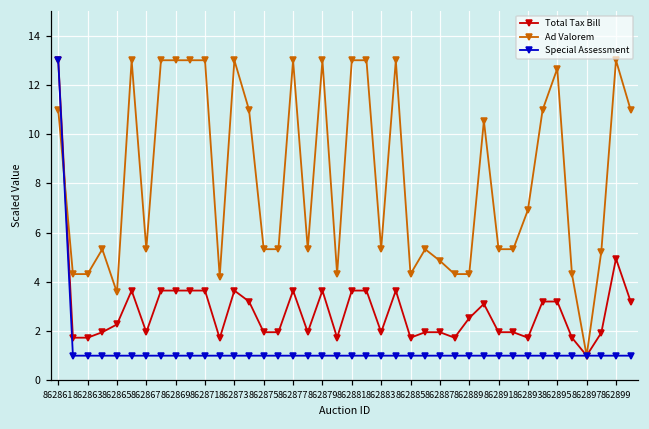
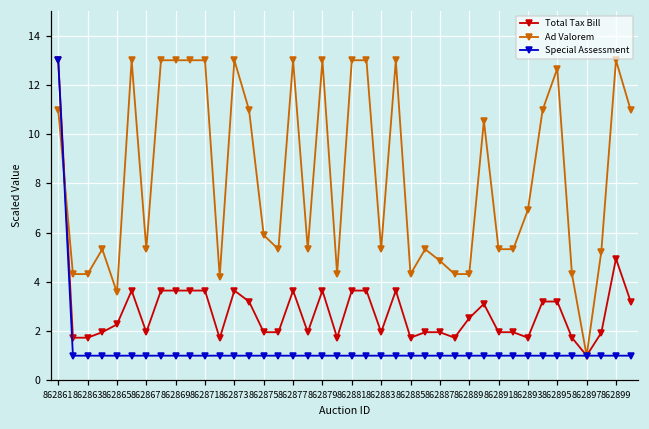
  {
    "Total Tax Bill": {
      "862863": 1.7,
      "862865": 2.3,
      "862867": 2.0,
      "862869": 3.6,
      "862871": 3.6,
      "862873": 3.6,
      "862875": 2.0,
      "862877": 3.6,
      "862879": 3.6,
      "862881": 3.6,
      "862883": 2.0,
      "862885": 1.7,
      "862887": 2.0,
      "862889": 2.5,
      "862891": 2.0,
      "862893": 1.7,
      "862895": 3.2,
      "862899": 4.9
    },
    "Ad Valorem": {
      "862861": 11.0,
      "862863": 4.3,
      "862865": 3.6,
      "862867": 5.3,
      "862869": 13.0,
      "862871": 13.0,
      "862873": 13.0,
-     "862875": 5.3,
+     "862875": 5.9,
      "862877": 13.0,
      "862879": 13.0,
      "862881": 13.0,
      "862883": 5.3,
      "862885": 4.3,
      "862887": 4.9,
      "862889": 4.3,
      "862891": 5.3,
      "862893": 6.9,
      "862895": 12.7
    },
    "Special Assessment": {
      "862863": 1.0,
      "862865": 1.0,
      "862867": 1.0,
      "862869": 1.0,
      "862871": 1.0,
      "862873": 1.0,
      "862875": 1.0,
      "862877": 1.0,
      "862879": 1.0,
      "862881": 1.0,
      "862883": 1.0,
      "862885": 1.0,
      "862887": 1.0,
      "862889": 1.0,
      "862891": 1.0,
      "862893": 1.0,
      "862895": 1.0,
      "862899": 1.0
    }
  }
